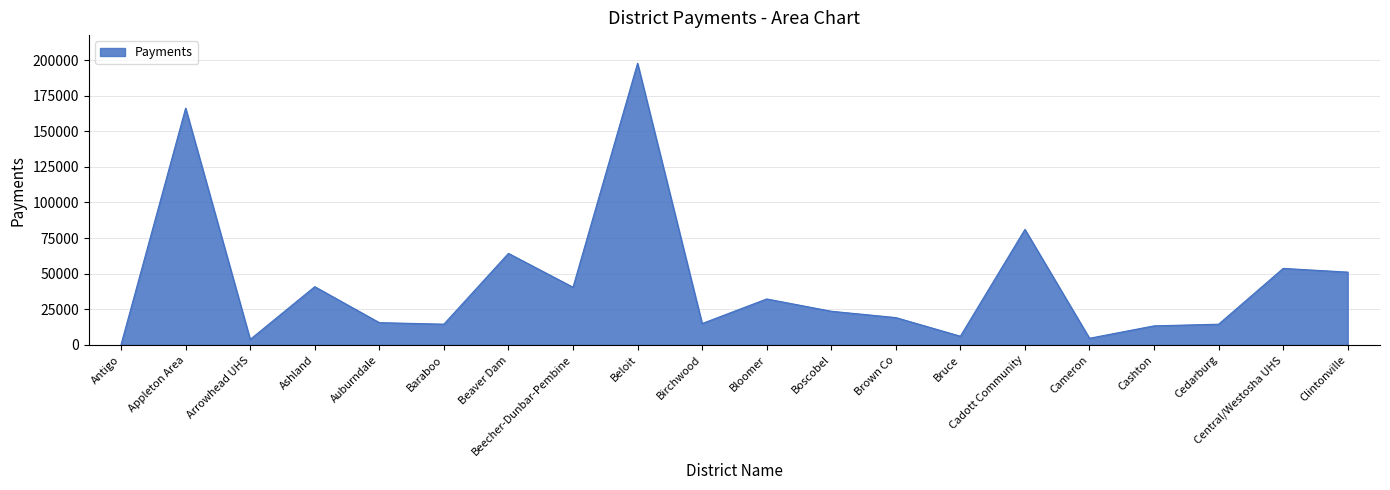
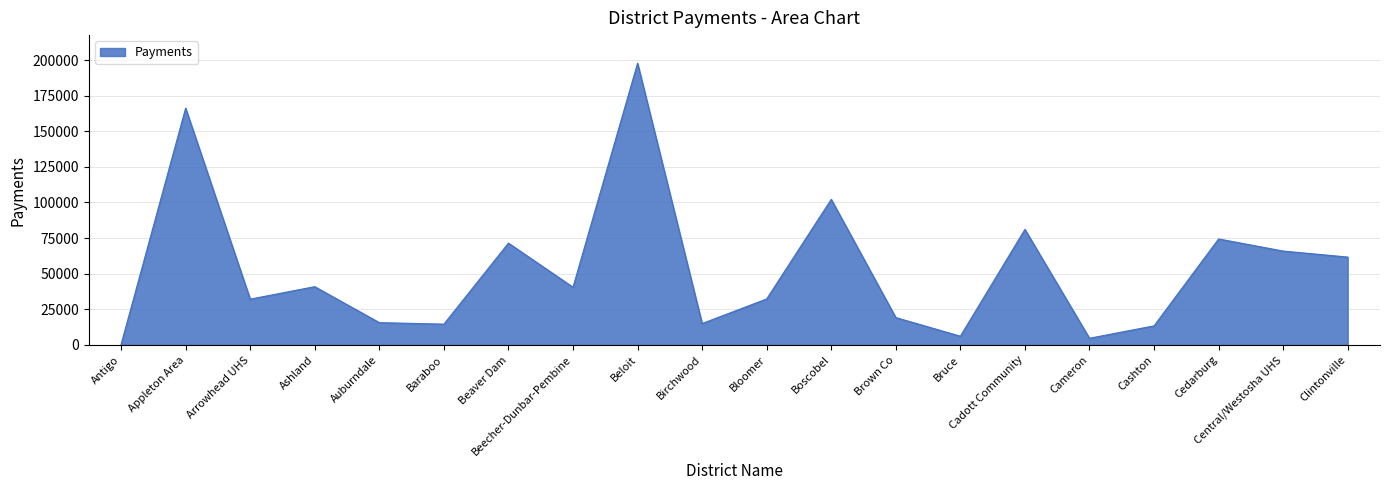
  {
    "Antigo": 0,
    "Appleton Area": 166000,
-   "Arrowhead UHS": 4000,
+   "Arrowhead UHS": 32000,
    "Ashland": 41000,
    "Auburndale": 16000,
    "Baraboo": 15000,
-   "Beaver Dam": 64000,
+   "Beaver Dam": 71000,
    "Beecher-Dunbar-Pembine": 41000,
    "Beloit": 198000,
    "Birchwood": 15000,
    "Bloomer": 32000,
-   "Boscobel": 24000,
+   "Boscobel": 102000,
    "Brown Co": 19000,
    "Bruce": 6000,
    "Cadott Community": 81000,
    "Cameron": 5000,
    "Cashton": 13000,
-   "Cedarburg": 15000,
-   "Central/Westosha UHS": 54000,
-   "Clintonville": 51000
+   "Cedarburg": 74000,
+   "Central/Westosha UHS": 66000,
+   "Clintonville": 62000
  }
